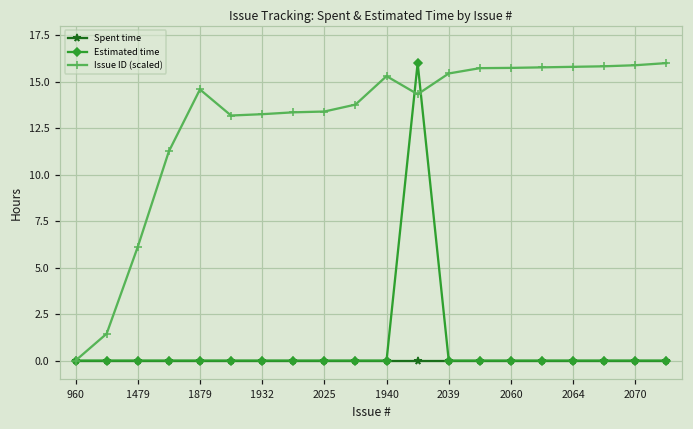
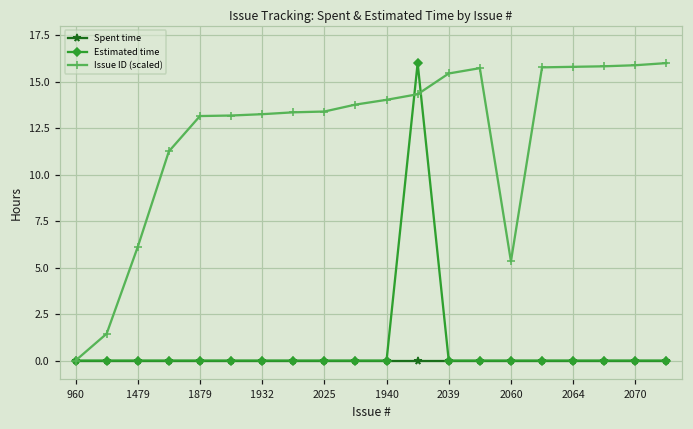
  {
    "Issue ID (scaled)": {
      "1479": 6.1,
-     "1879": 14.6,
+     "1879": 13.2,
      "1932": 13.3,
      "2025": 13.4,
-     "1940": 15.3,
+     "1940": 14.0,
      "2039": 15.4,
-     "2060": 15.7,
+     "2060": 5.3,
      "2064": 15.8,
      "2070": 15.9
    }
  }
